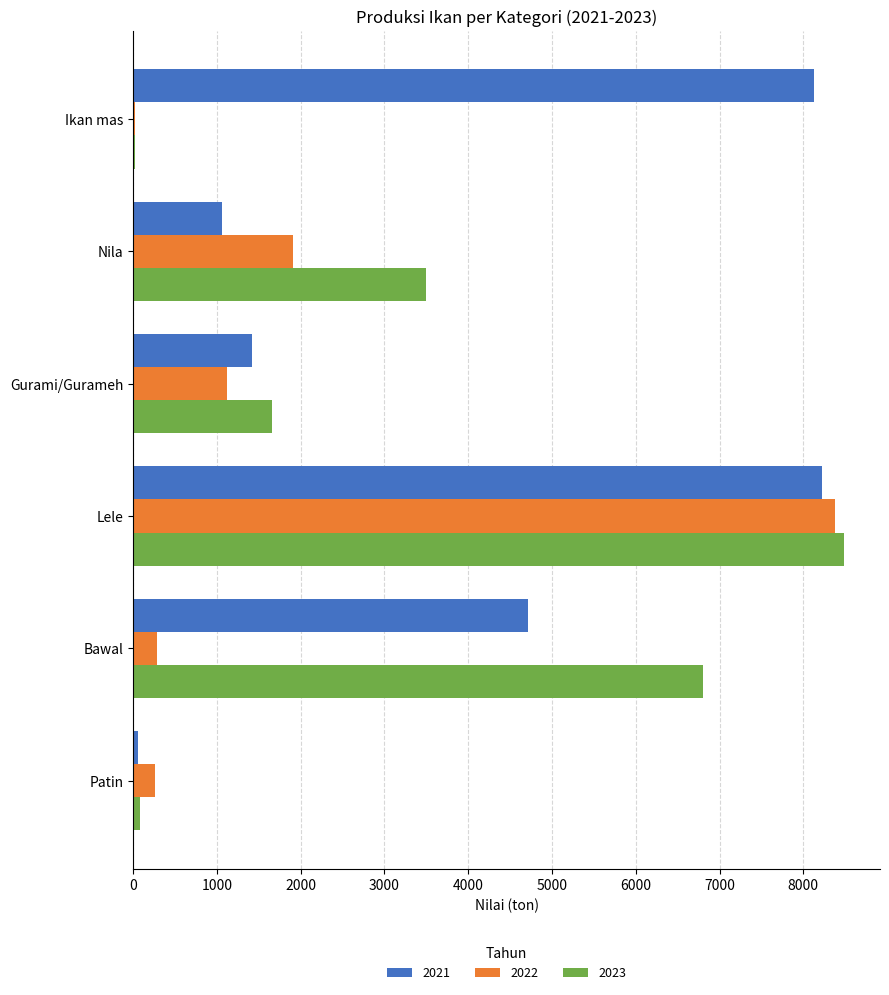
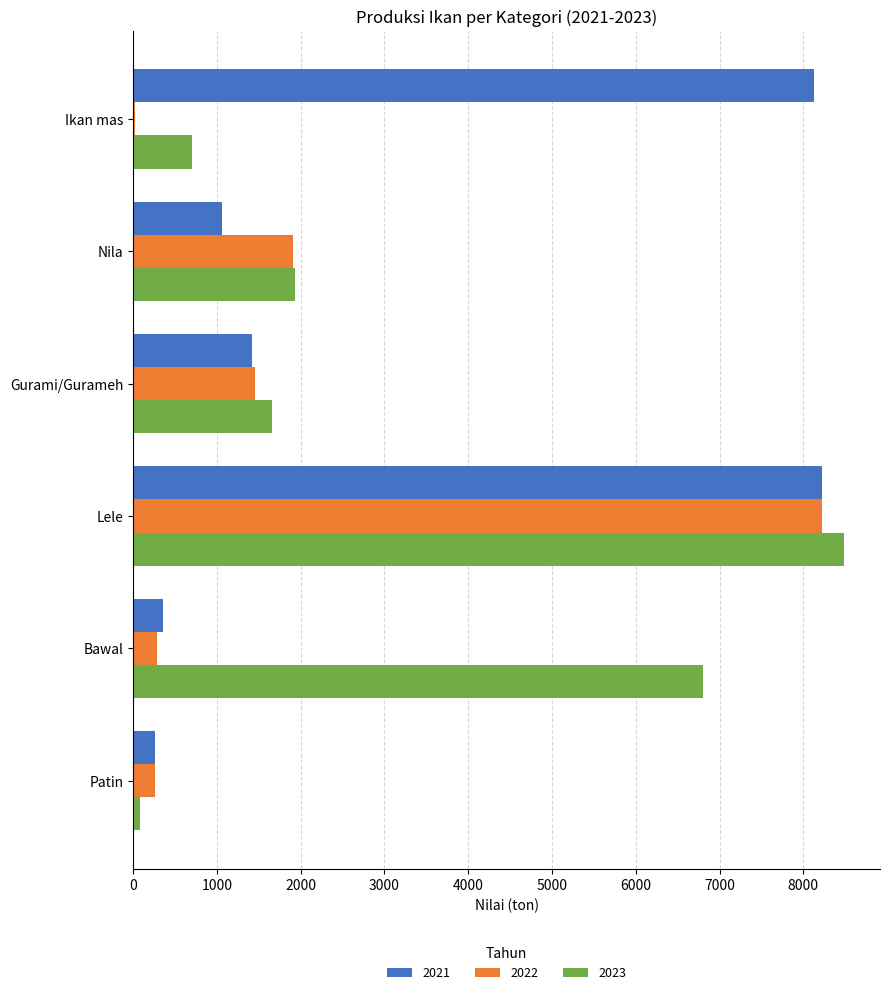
  {
    "2021": {
      "Ikan mas": 8100,
      "Nila": 1100,
      "Gurami/Gurameh": 1400,
      "Lele": 8200,
-     "Bawal": 4700,
-     "Patin": 100
+     "Bawal": 400,
+     "Patin": 300
    },
    "2022": {
      "Nila": 1900,
-     "Gurami/Gurameh": 1100,
-     "Lele": 8400,
+     "Gurami/Gurameh": 1500,
+     "Lele": 8200,
      "Bawal": 300,
      "Patin": 300
    },
    "2023": {
-     "Ikan mas": 0,
-     "Nila": 3500,
+     "Ikan mas": 700,
+     "Nila": 1900,
      "Gurami/Gurameh": 1700,
      "Lele": 8500,
      "Bawal": 6800,
      "Patin": 100
    }
  }
